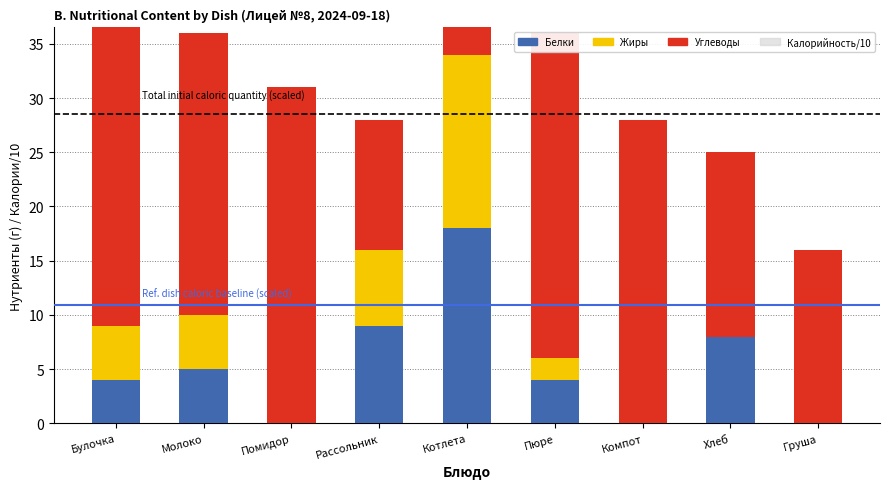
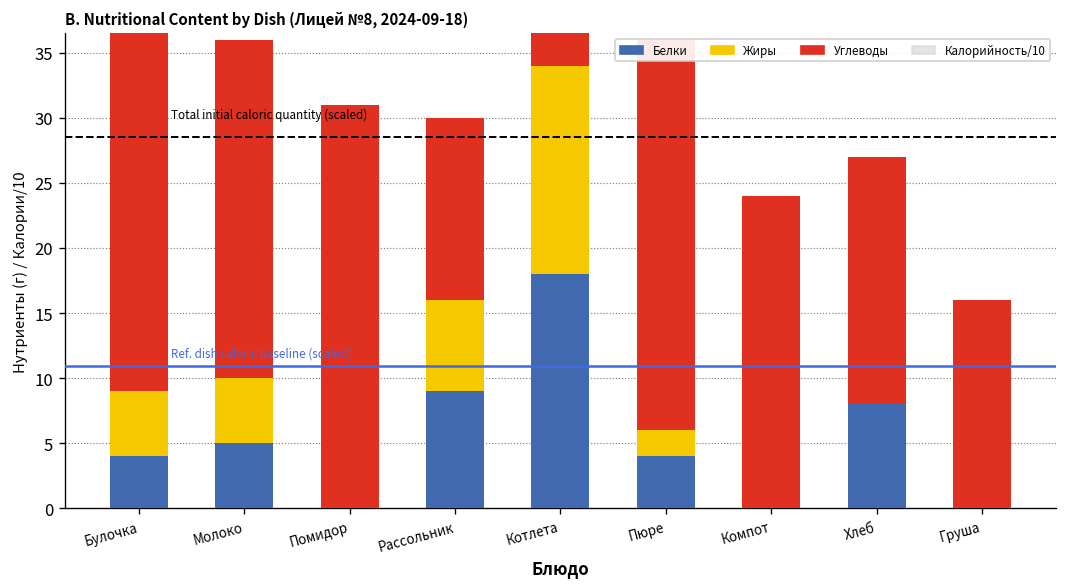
  {
    "Белки": {
      "Булочка": 4,
      "Молоко": 5,
      "Помидор": 0,
      "Рассольник": 9,
      "Котлета": 18,
      "Пюре": 4,
      "Компот": 0,
      "Хлеб": 8,
      "Груша": 0
    },
    "Жиры": {
      "Булочка": 5,
      "Молоко": 5,
      "Помидор": 0,
      "Рассольник": 7,
      "Котлета": 16,
      "Пюре": 2,
      "Компот": 0,
      "Хлеб": 0,
      "Груша": 0
    },
    "Углеводы": {
      "Молоко": 26,
      "Помидор": 31,
-     "Рассольник": 12,
-     "Компот": 28,
-     "Хлеб": 17,
+     "Рассольник": 14,
+     "Компот": 24,
+     "Хлеб": 19,
      "Груша": 16
    }
  }
